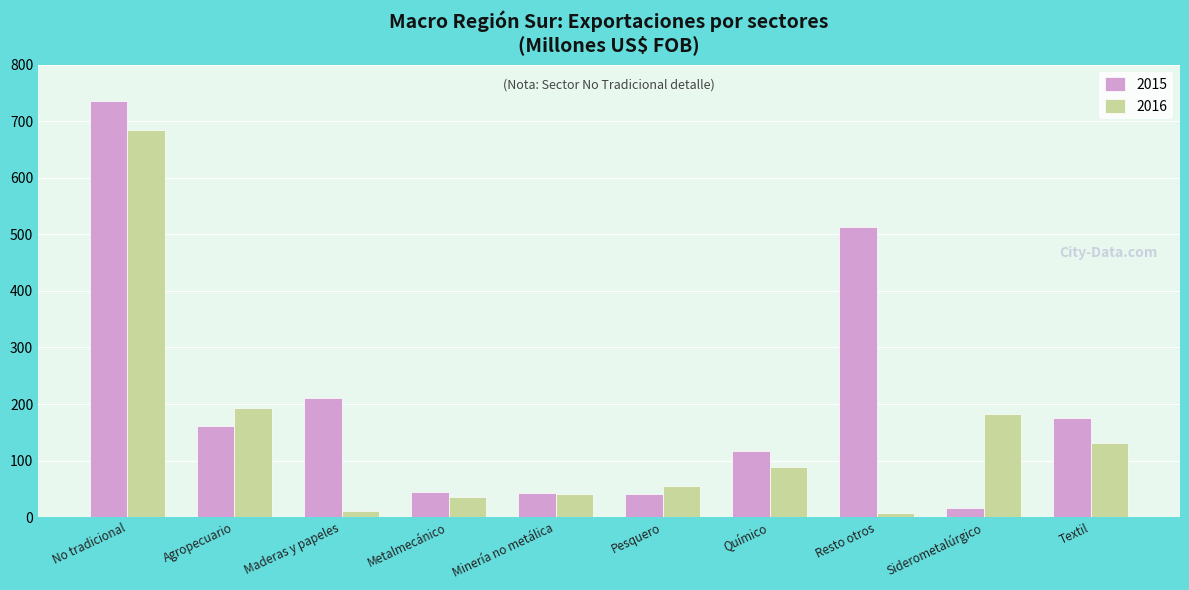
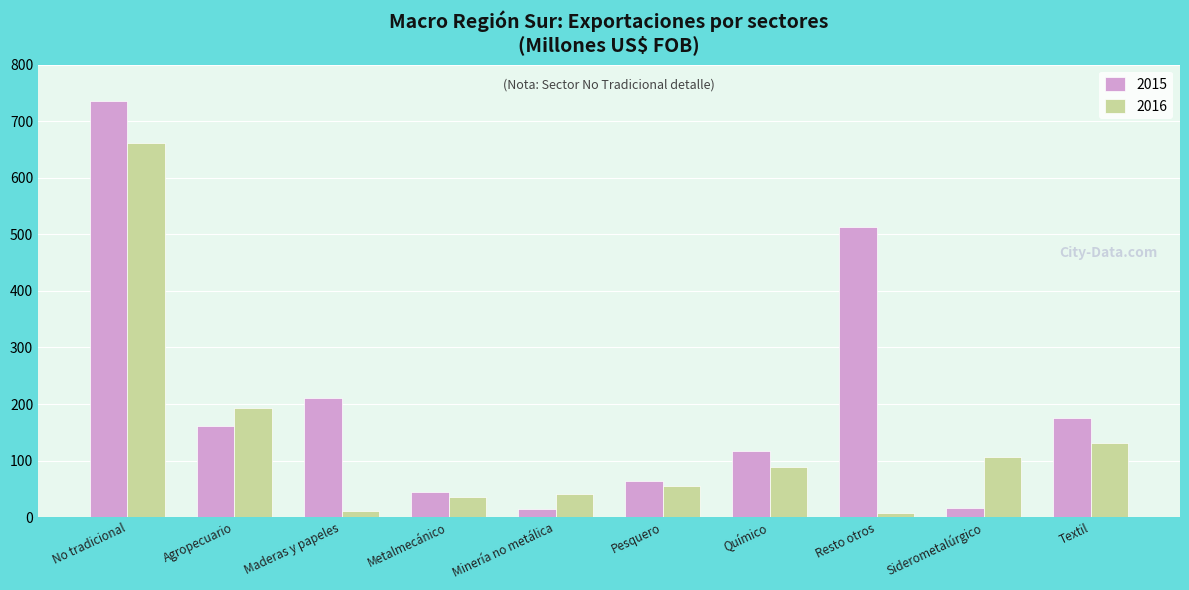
  {
    "2015": {
      "No tradicional": 740,
      "Agropecuario": 160,
      "Maderas y papeles": 210,
      "Metalmecánico": 40,
-     "Minería no metálica": 40,
-     "Pesquero": 40,
+     "Minería no metálica": 10,
+     "Pesquero": 60,
      "Químico": 120,
      "Resto otros": 510,
      "Siderometalúrgico": 20,
      "Textil": 170
    },
    "2016": {
-     "No tradicional": 680,
+     "No tradicional": 660,
      "Agropecuario": 190,
      "Maderas y papeles": 10,
      "Metalmecánico": 40,
      "Minería no metálica": 40,
      "Pesquero": 60,
      "Químico": 90,
      "Resto otros": 10,
-     "Siderometalúrgico": 180,
+     "Siderometalúrgico": 110,
      "Textil": 130
    }
  }
